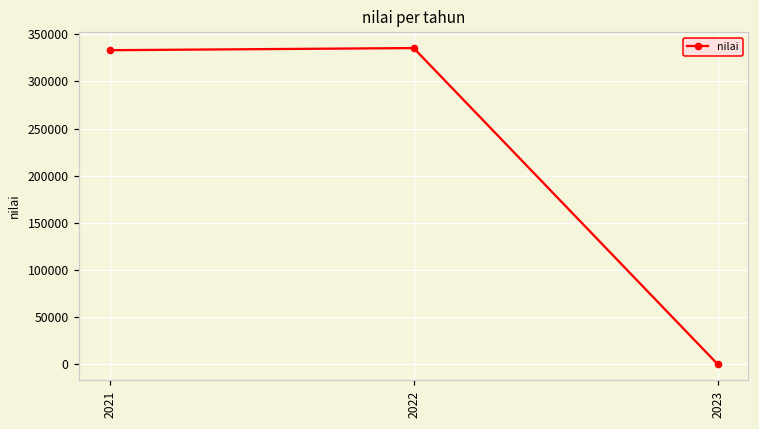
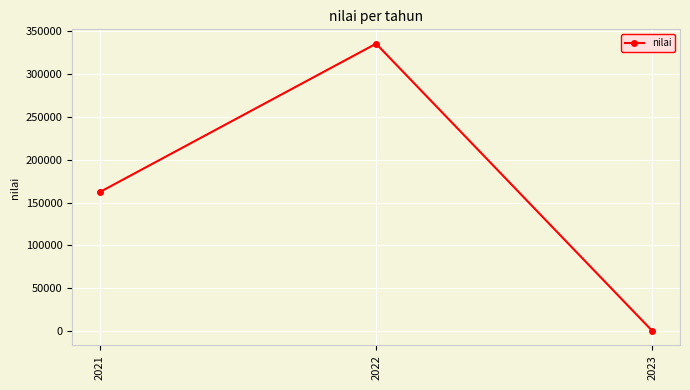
  {
-   "2021": 330000,
+   "2021": 160000,
    "2022": 340000,
    "2023": 0
  }
